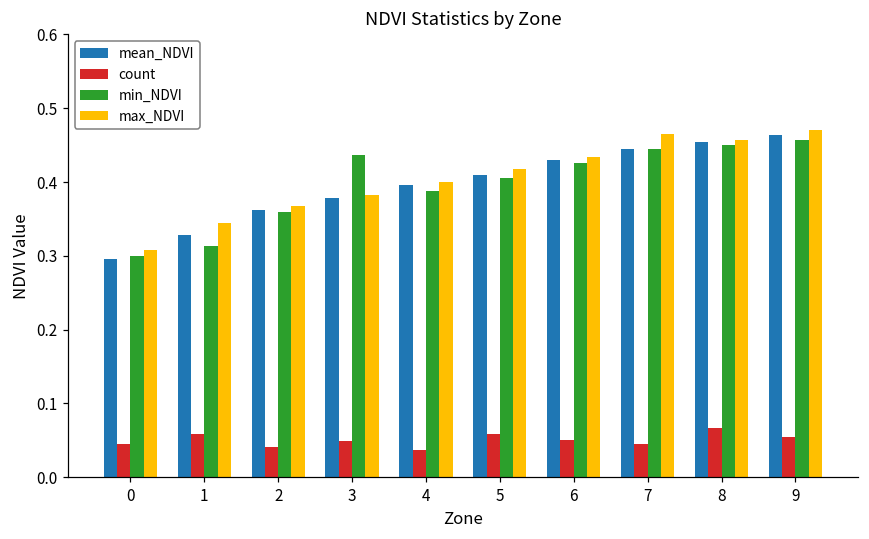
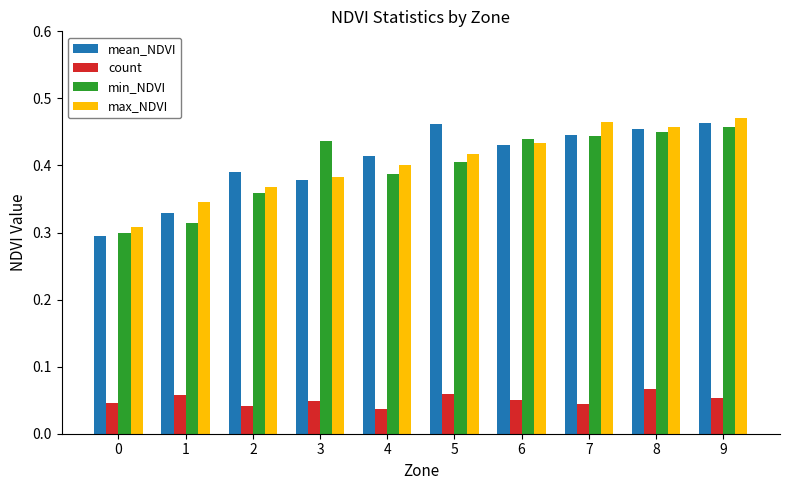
  {
    "mean_NDVI": {
      "0": 0.30,
      "1": 0.33,
-     "2": 0.36,
+     "2": 0.39,
      "3": 0.38,
-     "4": 0.40,
-     "5": 0.41,
+     "4": 0.41,
+     "5": 0.46,
      "6": 0.43,
      "7": 0.44,
      "8": 0.45,
      "9": 0.46
    },
    "count": {
      "0": 0.05,
      "1": 0.06,
      "2": 0.04,
      "3": 0.05,
      "4": 0.04,
      "5": 0.06,
      "6": 0.05,
      "7": 0.04,
      "8": 0.07,
      "9": 0.05
    },
    "min_NDVI": {
      "0": 0.30,
      "1": 0.31,
      "2": 0.36,
      "3": 0.44,
      "4": 0.39,
      "5": 0.41,
-     "6": 0.43,
+     "6": 0.44,
      "7": 0.44,
      "8": 0.45,
      "9": 0.46
    },
    "max_NDVI": {
      "0": 0.31,
      "1": 0.34,
      "2": 0.37,
      "3": 0.38,
      "4": 0.40,
      "5": 0.42,
      "6": 0.43,
      "7": 0.47,
      "8": 0.46,
      "9": 0.47
    }
  }
